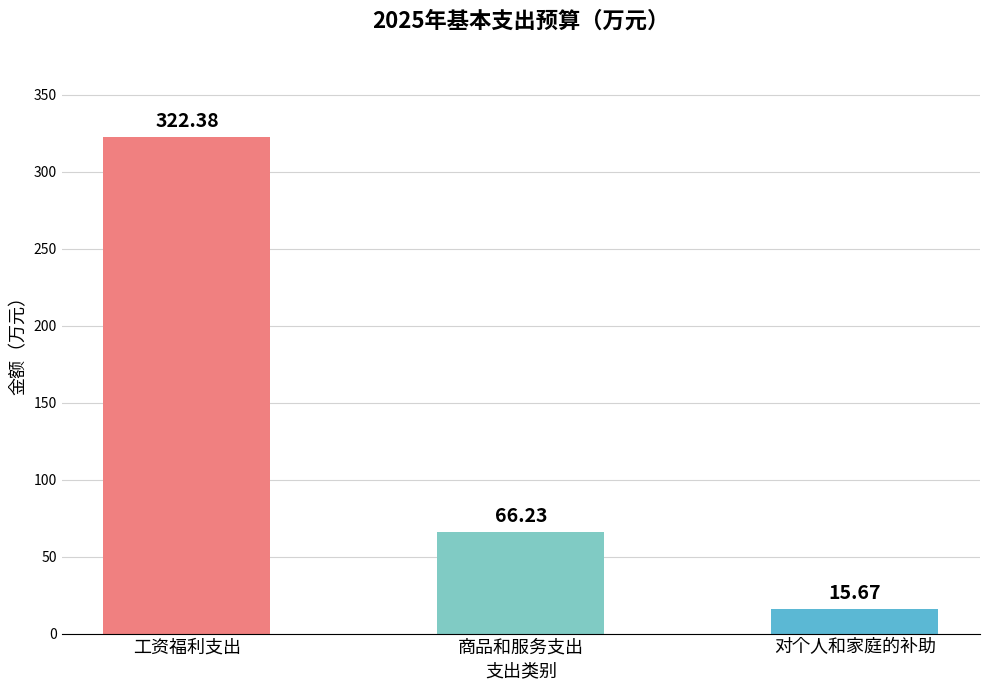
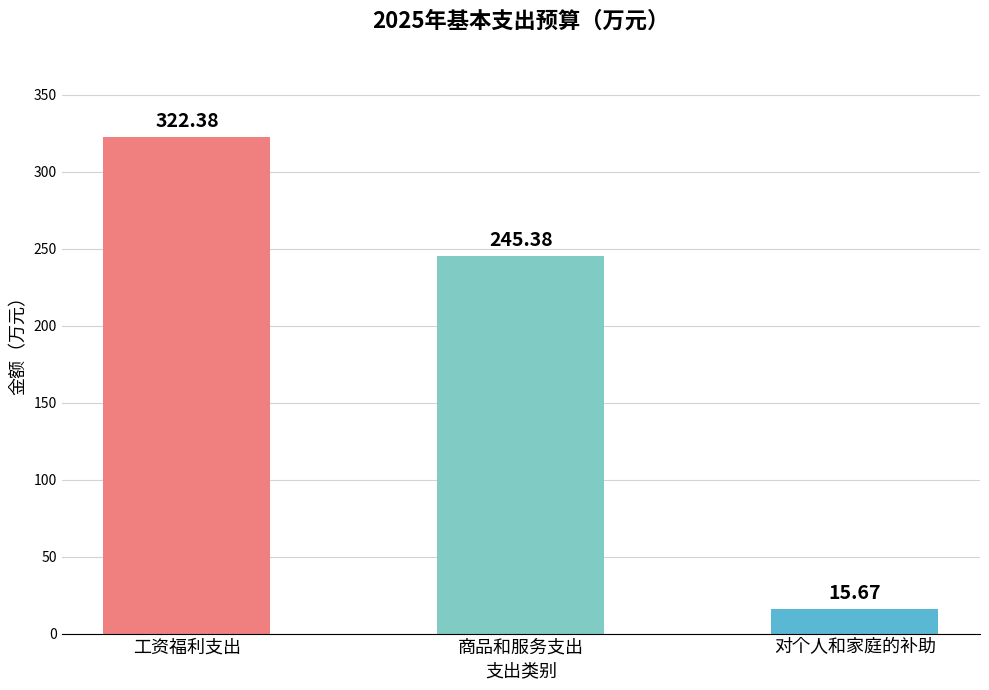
  {
    "工资福利支出": 322.38,
-   "商品和服务支出": 66.23,
+   "商品和服务支出": 245.38,
    "对个人和家庭的补助": 15.67
  }
